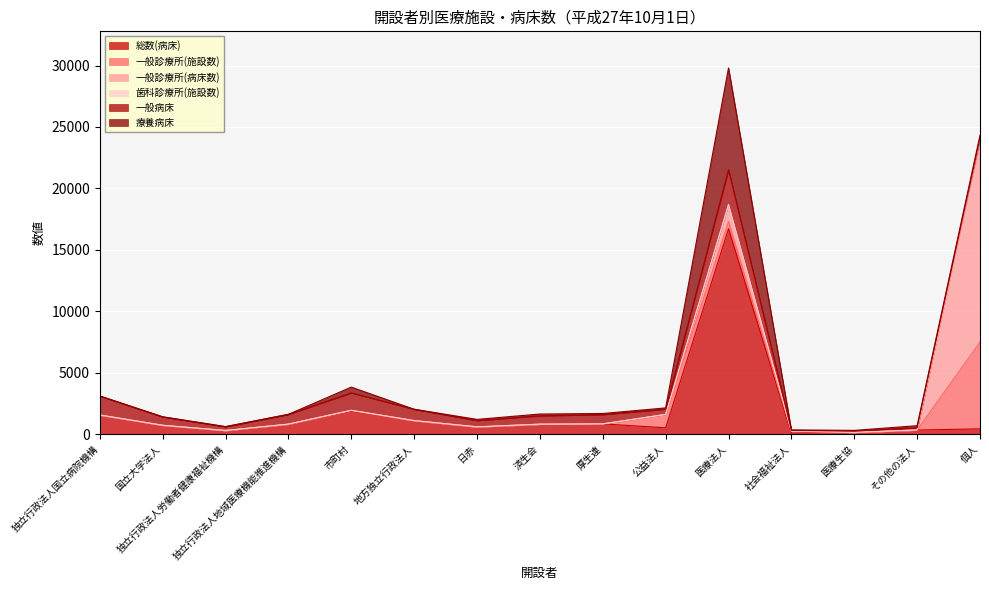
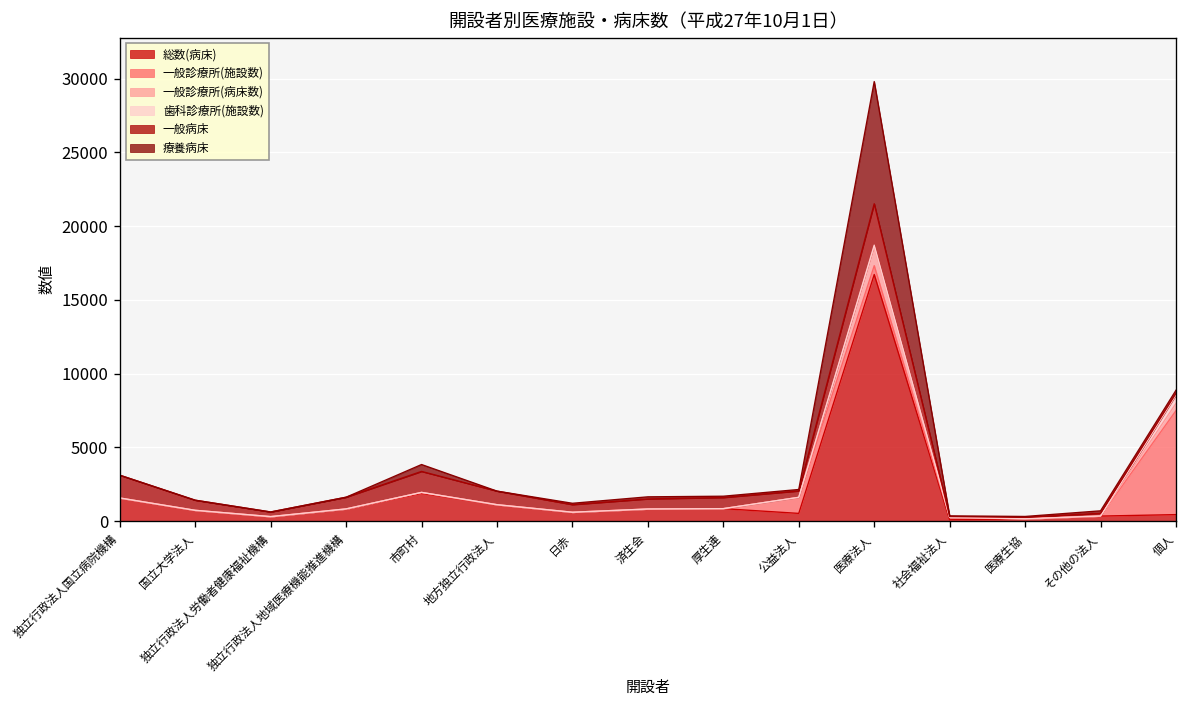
  {
    "一般診療所(施設数)": {
      "医療法人": 600,
      "個人": 7000
    },
    "一般診療所(病床数)": {
-     "個人": 15900
+     "個人": 500
    }
  }
